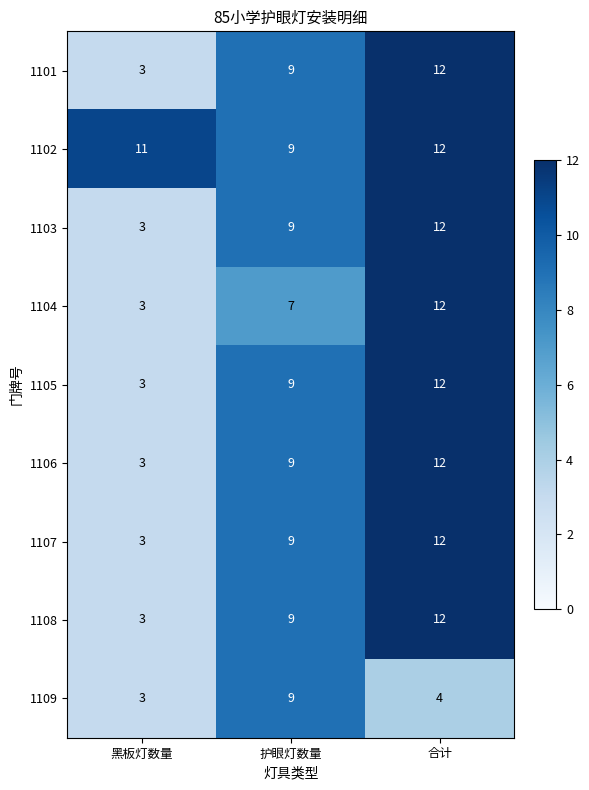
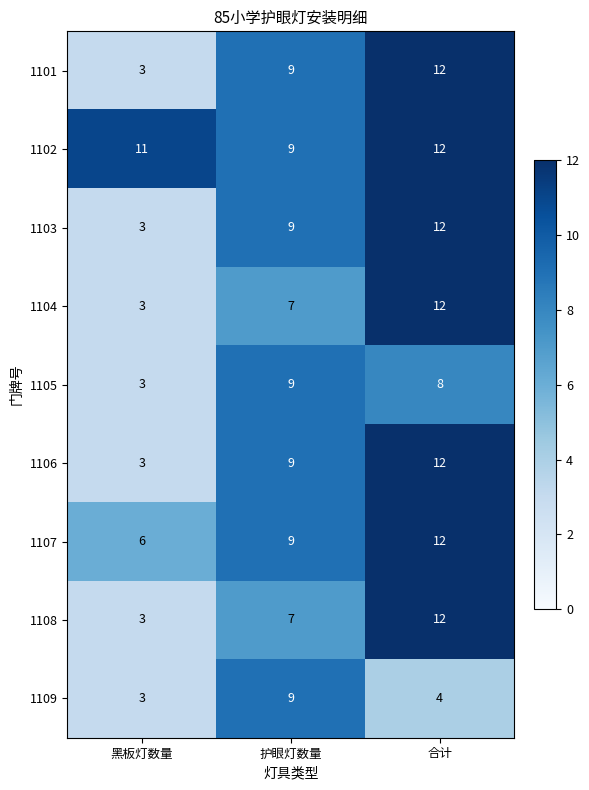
  {
    "1101": {
      "黑板灯数量": 3,
      "护眼灯数量": 9,
      "合计": 12
    },
    "1102": {
      "黑板灯数量": 11,
      "护眼灯数量": 9,
      "合计": 12
    },
    "1103": {
      "黑板灯数量": 3,
      "护眼灯数量": 9,
      "合计": 12
    },
    "1104": {
      "黑板灯数量": 3,
      "护眼灯数量": 7,
      "合计": 12
    },
    "1105": {
      "黑板灯数量": 3,
      "护眼灯数量": 9,
-     "合计": 12
+     "合计": 8
    },
    "1106": {
      "黑板灯数量": 3,
      "护眼灯数量": 9,
      "合计": 12
    },
    "1107": {
-     "黑板灯数量": 3,
+     "黑板灯数量": 6,
      "护眼灯数量": 9,
      "合计": 12
    },
    "1108": {
      "黑板灯数量": 3,
-     "护眼灯数量": 9,
+     "护眼灯数量": 7,
      "合计": 12
    },
    "1109": {
      "黑板灯数量": 3,
      "护眼灯数量": 9,
      "合计": 4
    }
  }
